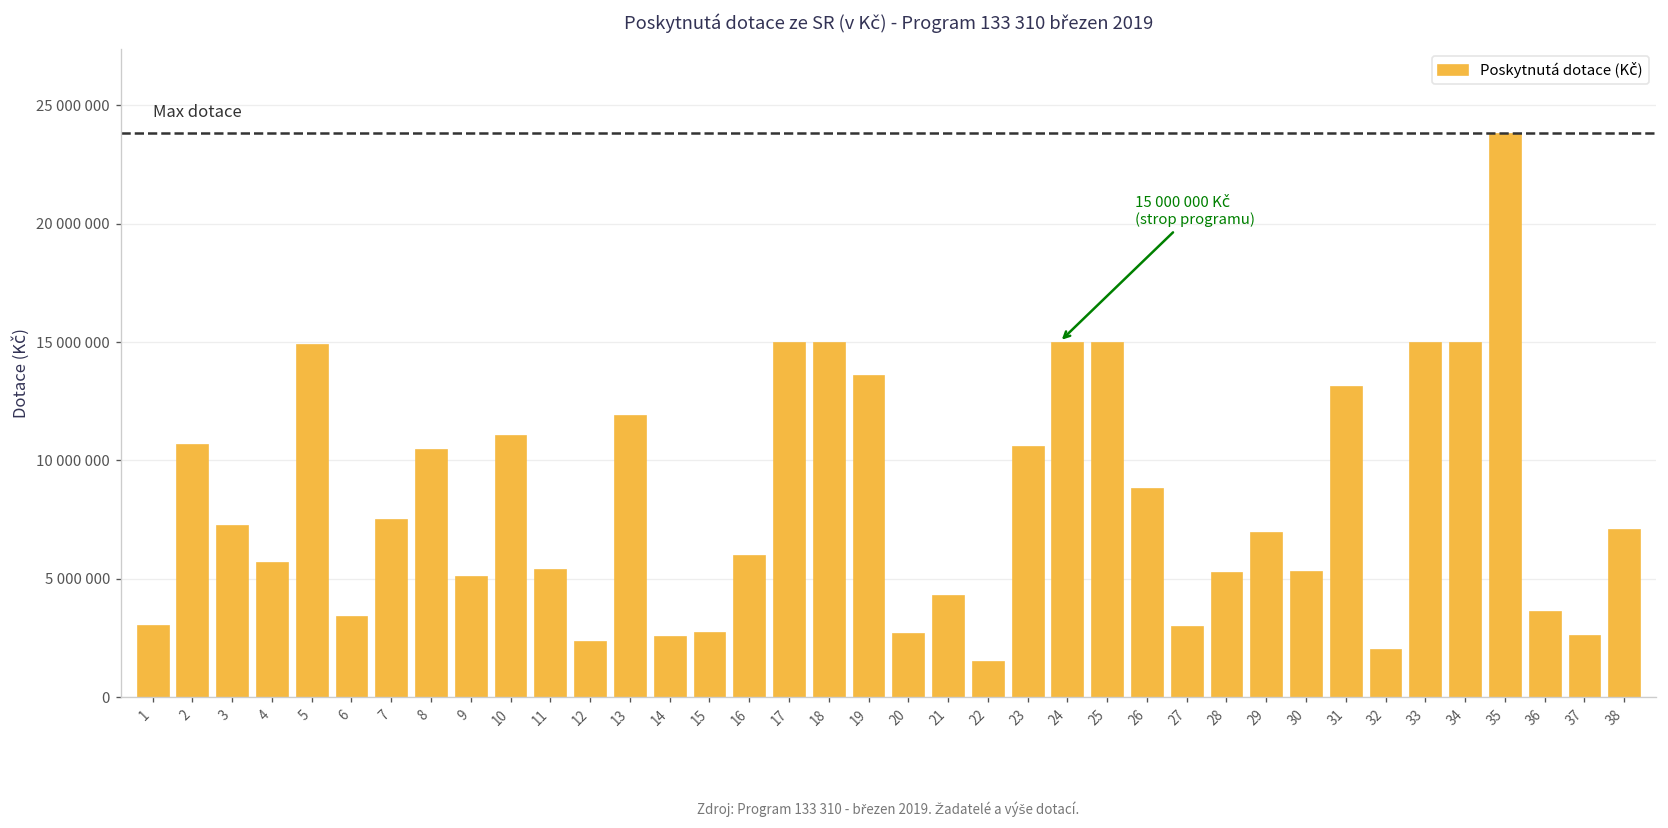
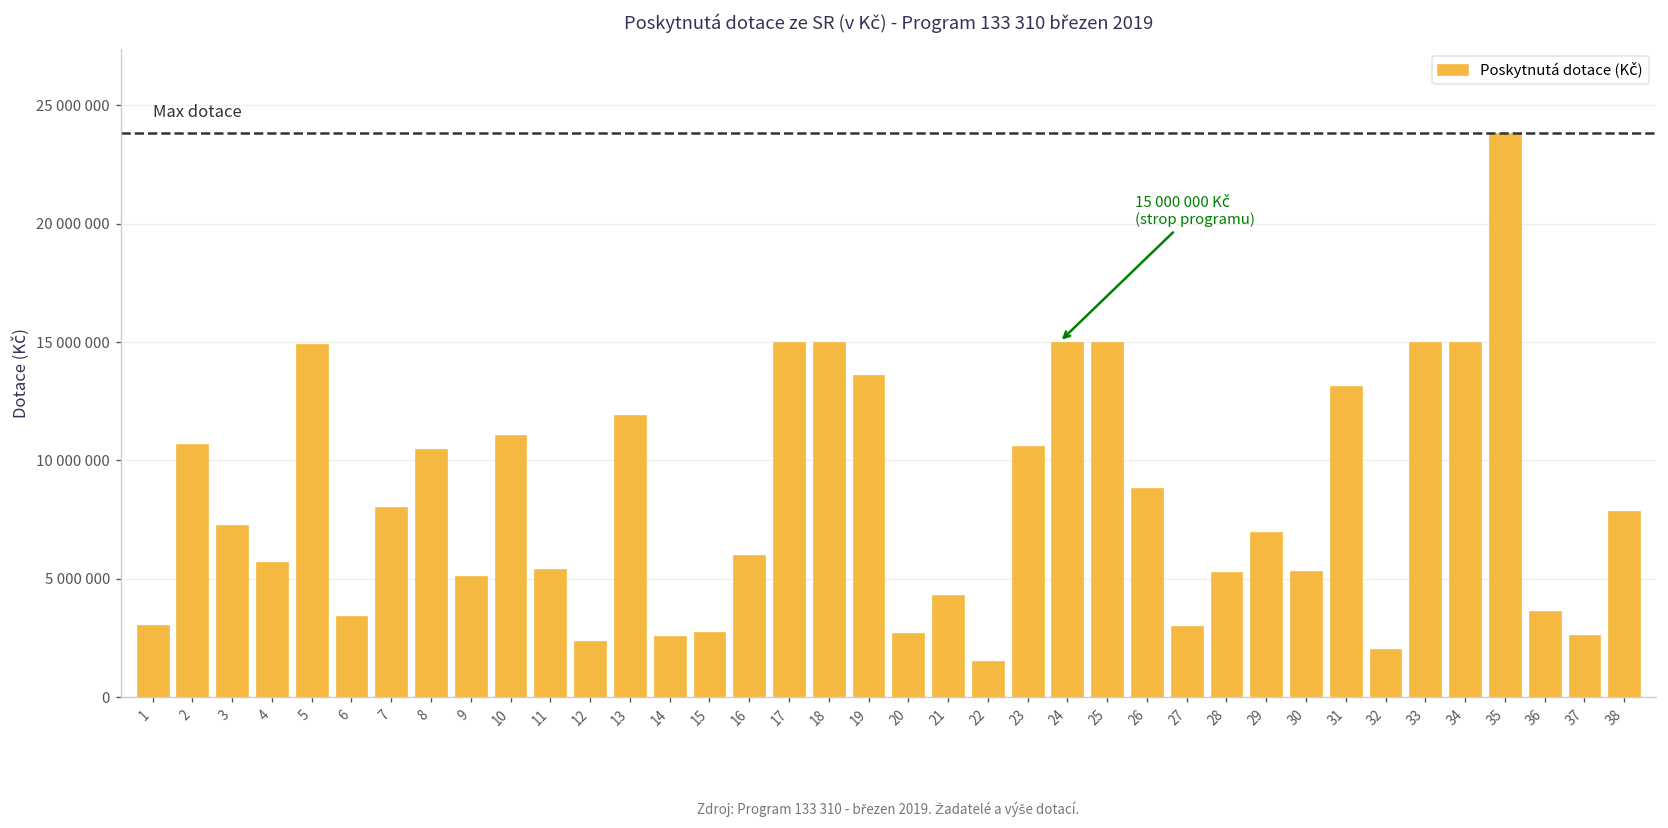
  {
    "1": 3000000,
    "2": 10700000,
    "3": 7300000,
    "4": 5700000,
    "5": 14900000,
    "6": 3400000,
-   "7": 7500000,
+   "7": 8000000,
    "8": 10500000,
    "9": 5100000,
    "10": 11100000,
    "11": 5400000,
    "12": 2300000,
    "13": 11900000,
    "14": 2600000,
    "15": 2700000,
    "16": 6000000,
    "17": 15000000,
    "18": 15000000,
    "19": 13600000,
    "20": 2700000,
    "21": 4300000,
    "22": 1500000,
    "23": 10600000,
    "26": 8800000,
    "27": 3000000,
    "28": 5300000,
    "29": 7000000,
    "30": 5300000,
    "31": 13100000,
    "32": 2000000,
    "33": 15000000,
    "34": 15000000,
    "35": 23800000,
    "36": 3700000,
    "37": 2600000,
-   "38": 7100000
+   "38": 7900000
  }
